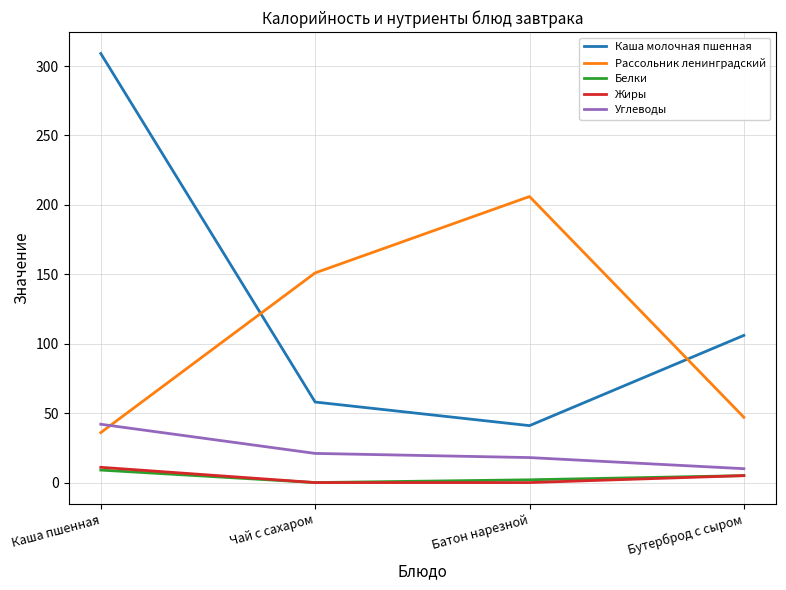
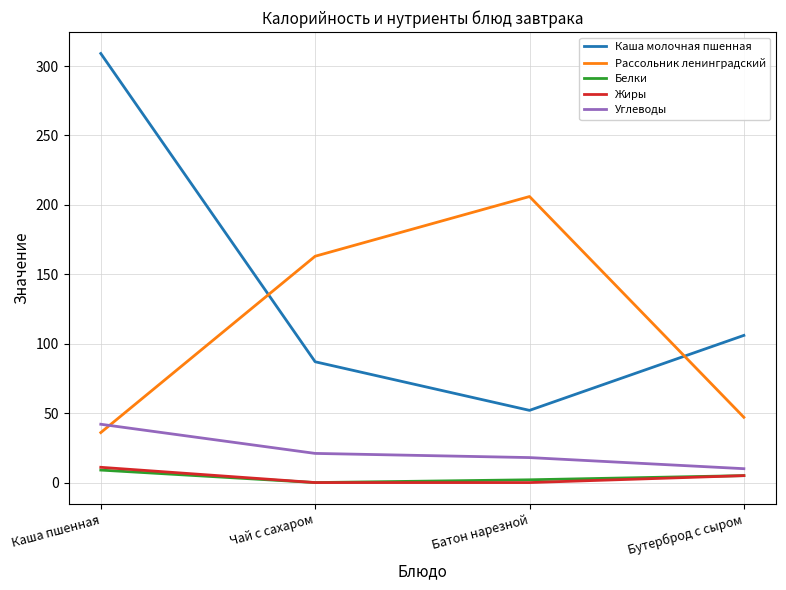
  {
    "Каша молочная пшенная": {
      "Каша пшенная": 309,
-     "Чай с сахаром": 58,
-     "Батон нарезной": 41,
+     "Чай с сахаром": 87,
+     "Батон нарезной": 52,
      "Бутерброд с сыром": 106
    },
    "Рассольник ленинградский": {
      "Каша пшенная": 36,
-     "Чай с сахаром": 151,
+     "Чай с сахаром": 163,
      "Батон нарезной": 206,
      "Бутерброд с сыром": 47
    },
    "Белки": {
      "Каша пшенная": 9,
      "Батон нарезной": 2
    },
    "Жиры": {
      "Каша пшенная": 11,
      "Батон нарезной": 0
    },
    "Углеводы": {
      "Каша пшенная": 42,
      "Чай с сахаром": 21,
      "Батон нарезной": 18,
      "Бутерброд с сыром": 10
    }
  }
